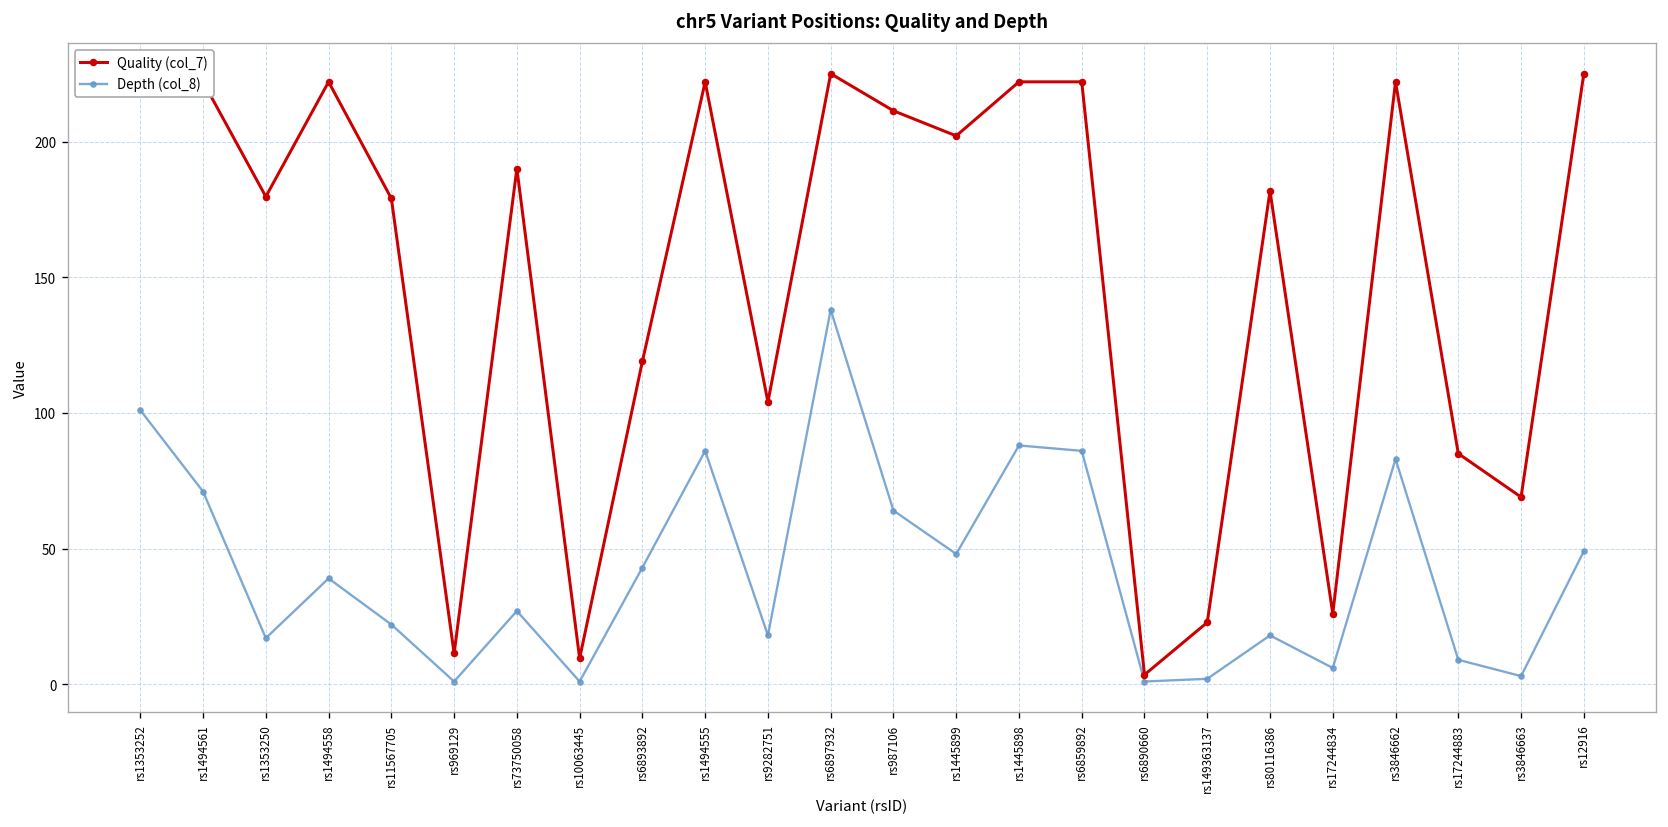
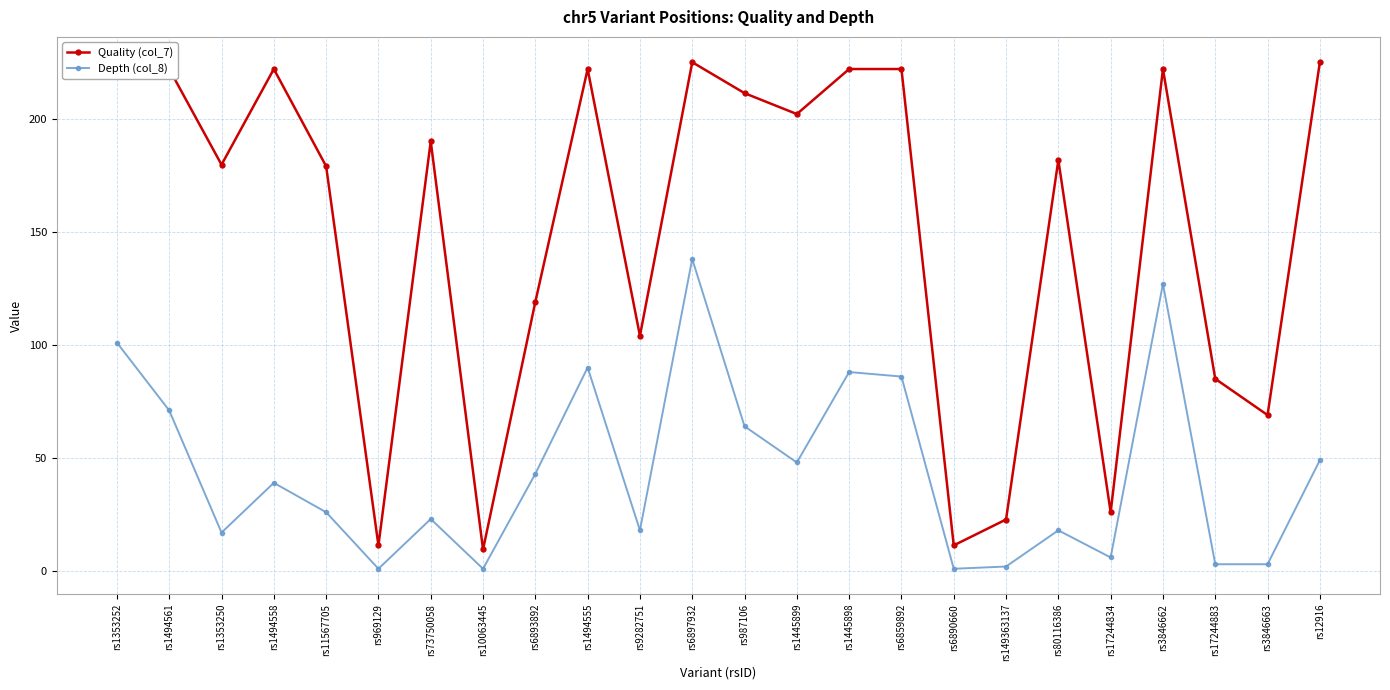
  {
    "Quality (col_7)": {
      "rs1353250": 180,
      "rs1494558": 222,
      "rs11567705": 179,
      "rs969129": 11,
      "rs73750058": 190,
      "rs10063445": 10,
      "rs6893892": 119,
      "rs1494555": 222,
      "rs9282751": 104,
      "rs6897932": 225,
      "rs987106": 211,
      "rs1445899": 202,
      "rs1445898": 222,
      "rs6859892": 222,
-     "rs6890660": 3,
+     "rs6890660": 11,
      "rs149363137": 23,
      "rs80116386": 182,
      "rs17244834": 26,
      "rs3846662": 222,
      "rs17244883": 85,
      "rs3846663": 69,
      "rs12916": 225
    },
    "Depth (col_8)": {
      "rs1353252": 101,
      "rs1494561": 71,
      "rs1353250": 17,
      "rs1494558": 39,
-     "rs11567705": 22,
+     "rs11567705": 26,
      "rs969129": 1,
-     "rs73750058": 27,
+     "rs73750058": 23,
      "rs10063445": 1,
      "rs6893892": 43,
-     "rs1494555": 86,
+     "rs1494555": 90,
      "rs9282751": 18,
      "rs6897932": 138,
      "rs987106": 64,
      "rs1445899": 48,
      "rs1445898": 88,
      "rs6859892": 86,
      "rs6890660": 1,
      "rs149363137": 2,
      "rs80116386": 18,
      "rs17244834": 6,
-     "rs3846662": 83,
-     "rs17244883": 9,
+     "rs3846662": 127,
+     "rs17244883": 3,
      "rs3846663": 3,
      "rs12916": 49
    }
  }
